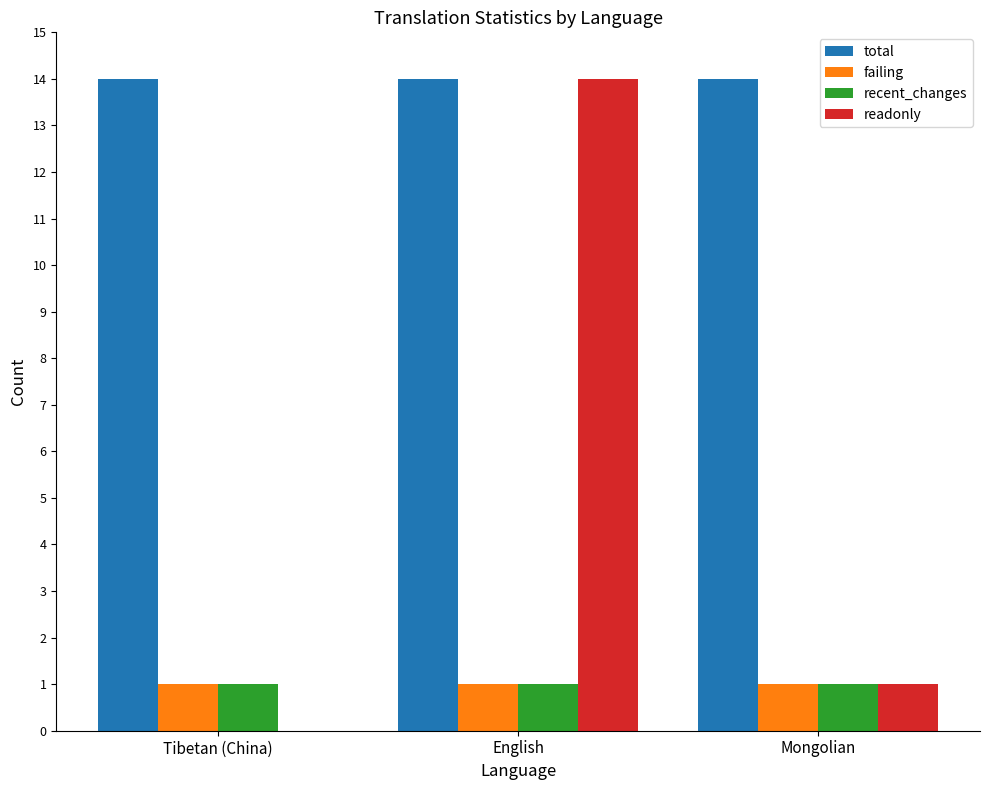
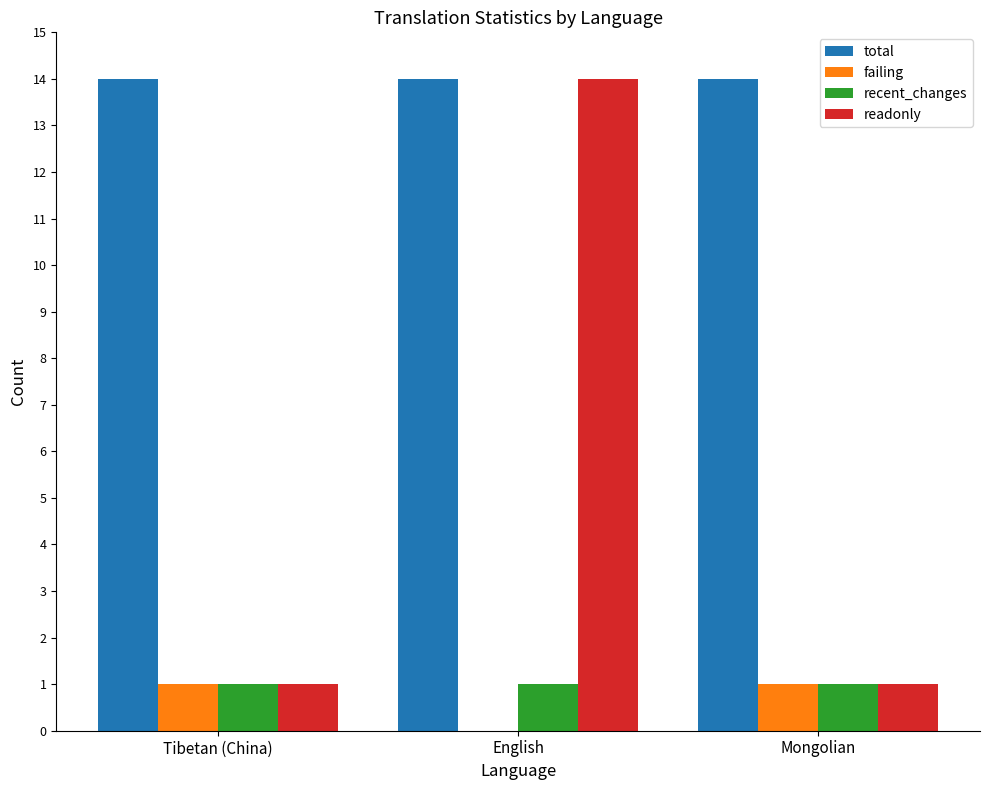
  {
    "total": {
      "Tibetan (China)": 14,
      "English": 14,
      "Mongolian": 14
    },
    "failing": {
      "Tibetan (China)": 1,
-     "English": 1,
+     "English": 0,
      "Mongolian": 1
    },
    "recent_changes": {
      "Tibetan (China)": 1,
      "English": 1,
      "Mongolian": 1
    },
    "readonly": {
-     "Tibetan (China)": 0,
+     "Tibetan (China)": 1,
      "English": 14,
      "Mongolian": 1
    }
  }
